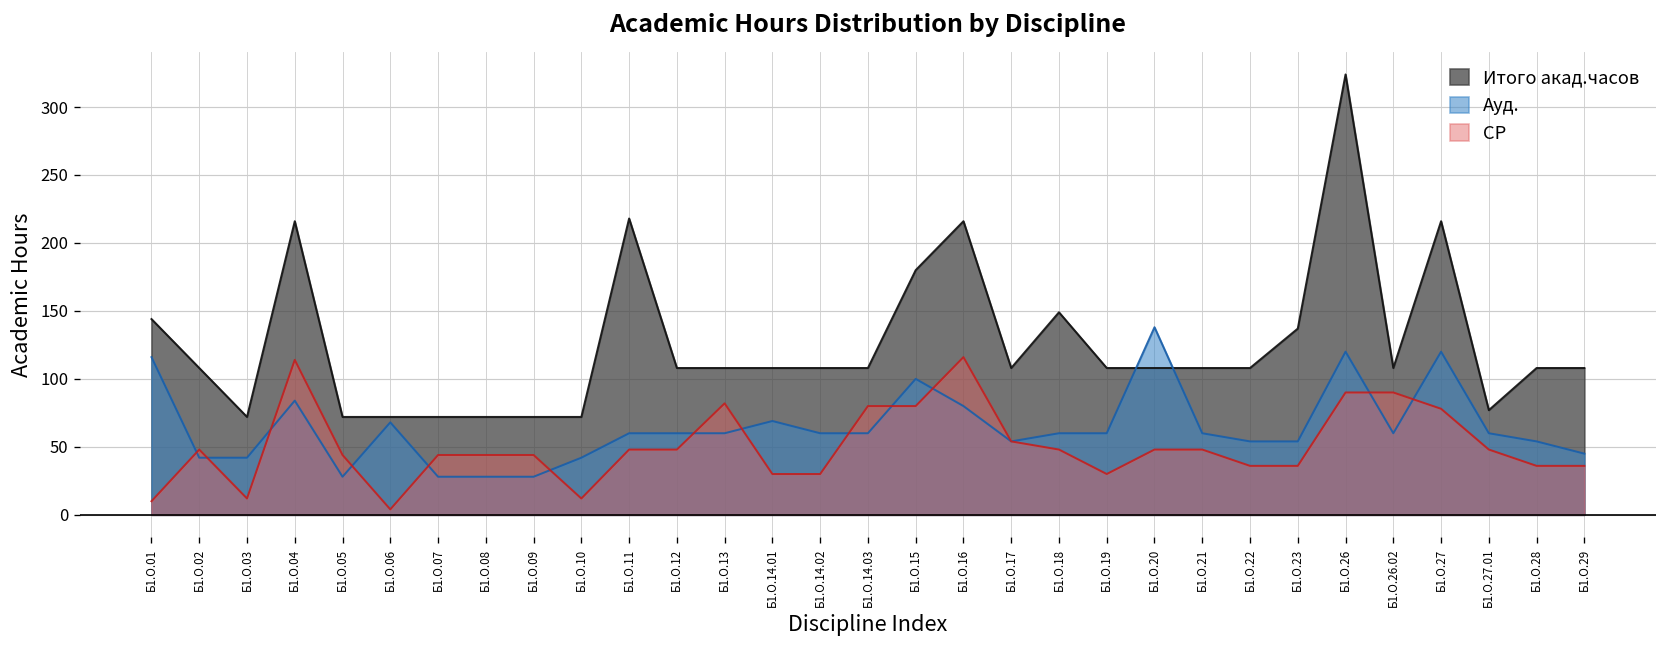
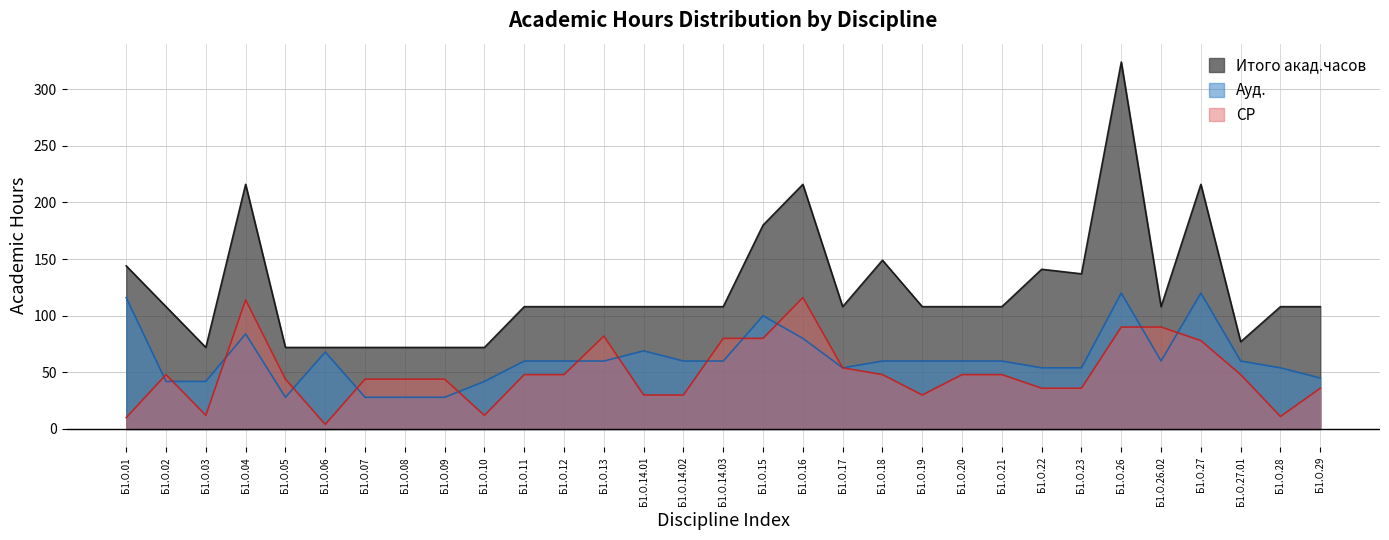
  {
    "Итого акад.часов": {
      "Б1.О.01": 144,
      "Б1.О.02": 108,
      "Б1.О.03": 72,
      "Б1.О.04": 216,
      "Б1.О.05": 72,
      "Б1.О.06": 72,
      "Б1.О.07": 72,
      "Б1.О.08": 72,
      "Б1.О.09": 72,
      "Б1.О.10": 72,
-     "Б1.О.11": 218,
+     "Б1.О.11": 108,
      "Б1.О.12": 108,
      "Б1.О.13": 108,
      "Б1.О.14.01": 108,
      "Б1.О.14.02": 108,
      "Б1.О.14.03": 108,
      "Б1.О.15": 180,
      "Б1.О.16": 216,
      "Б1.О.17": 108,
      "Б1.О.18": 149,
      "Б1.О.19": 108,
      "Б1.О.20": 108,
      "Б1.О.21": 108,
-     "Б1.О.22": 108,
+     "Б1.О.22": 141,
      "Б1.О.23": 137,
      "Б1.О.26": 324,
      "Б1.О.26.02": 108,
      "Б1.О.27": 216,
      "Б1.О.27.01": 77,
      "Б1.О.28": 108,
      "Б1.О.29": 108
    },
    "Ауд.": {
      "Б1.О.01": 116,
      "Б1.О.02": 42,
      "Б1.О.03": 42,
      "Б1.О.04": 84,
      "Б1.О.05": 28,
      "Б1.О.06": 68,
      "Б1.О.07": 28,
      "Б1.О.08": 28,
      "Б1.О.09": 28,
      "Б1.О.10": 42,
      "Б1.О.11": 60,
      "Б1.О.12": 60,
      "Б1.О.13": 60,
      "Б1.О.14.01": 69,
      "Б1.О.14.02": 60,
      "Б1.О.14.03": 60,
      "Б1.О.15": 100,
      "Б1.О.16": 80,
      "Б1.О.18": 60,
      "Б1.О.19": 60,
-     "Б1.О.20": 138,
+     "Б1.О.20": 60,
      "Б1.О.21": 60,
      "Б1.О.22": 54,
      "Б1.О.23": 54,
      "Б1.О.26": 120,
      "Б1.О.26.02": 60,
      "Б1.О.27": 120,
      "Б1.О.27.01": 60,
      "Б1.О.28": 54,
      "Б1.О.29": 45
    },
    "СР": {
      "Б1.О.01": 10,
      "Б1.О.02": 48,
      "Б1.О.03": 12,
      "Б1.О.04": 114,
      "Б1.О.05": 44,
      "Б1.О.06": 4,
      "Б1.О.07": 44,
      "Б1.О.08": 44,
      "Б1.О.09": 44,
      "Б1.О.10": 12,
      "Б1.О.11": 48,
      "Б1.О.12": 48,
      "Б1.О.13": 82,
      "Б1.О.14.01": 30,
      "Б1.О.14.02": 30,
      "Б1.О.14.03": 80,
      "Б1.О.15": 80,
      "Б1.О.16": 116,
      "Б1.О.18": 48,
      "Б1.О.19": 30,
      "Б1.О.20": 48,
      "Б1.О.21": 48,
      "Б1.О.22": 36,
      "Б1.О.23": 36,
      "Б1.О.26": 90,
      "Б1.О.26.02": 90,
      "Б1.О.27": 78,
      "Б1.О.27.01": 48,
-     "Б1.О.28": 36,
+     "Б1.О.28": 11,
      "Б1.О.29": 36
    }
  }
